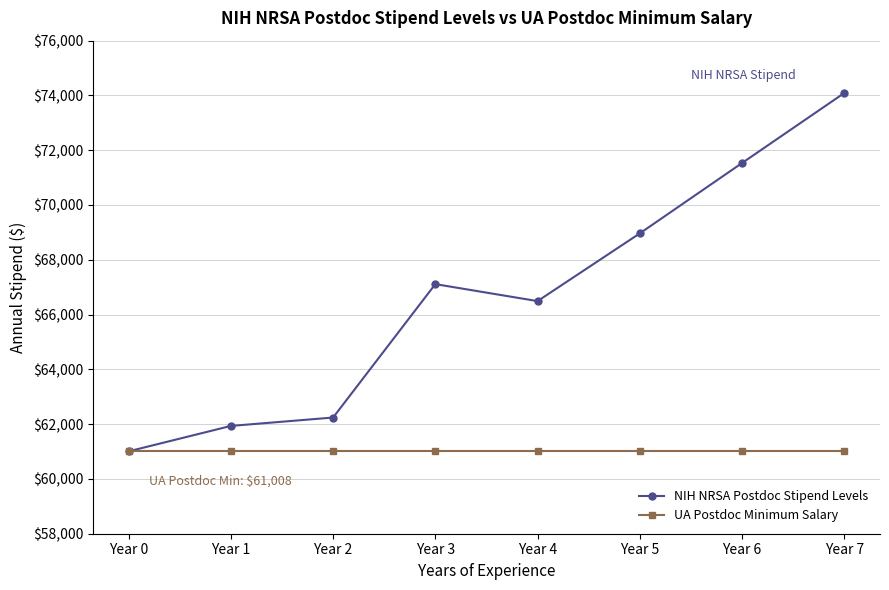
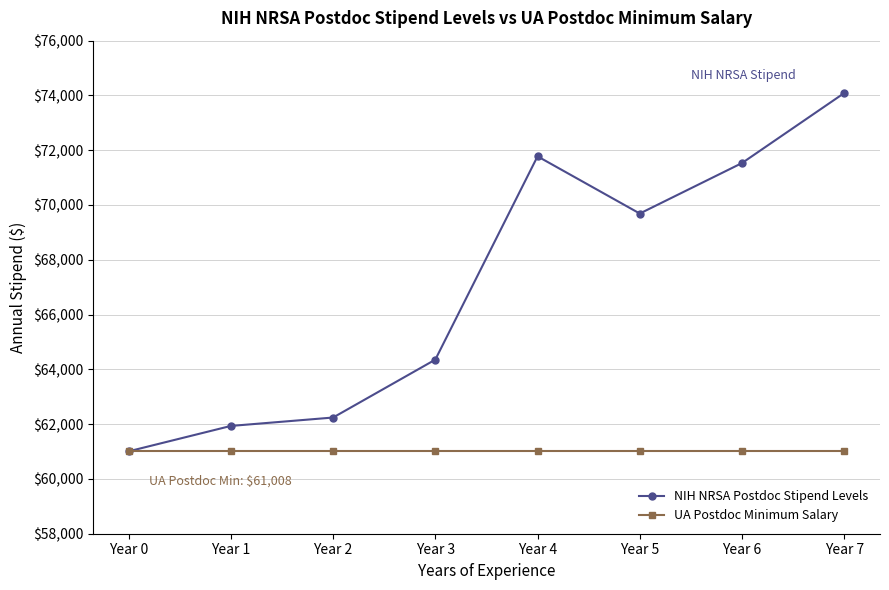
  {
    "NIH NRSA Postdoc Stipend Levels": {
      "Year 1": "$61,900",
      "Year 2": "$62,200",
-     "Year 3": "$67,100",
-     "Year 4": "$66,500",
-     "Year 5": "$69,000",
+     "Year 3": "$64,400",
+     "Year 4": "$71,800",
+     "Year 5": "$69,700",
      "Year 6": "$71,500",
      "Year 7": "$74,100"
    },
    "UA Postdoc Minimum Salary": {
      "Year 1": "$61,008"
    }
  }
